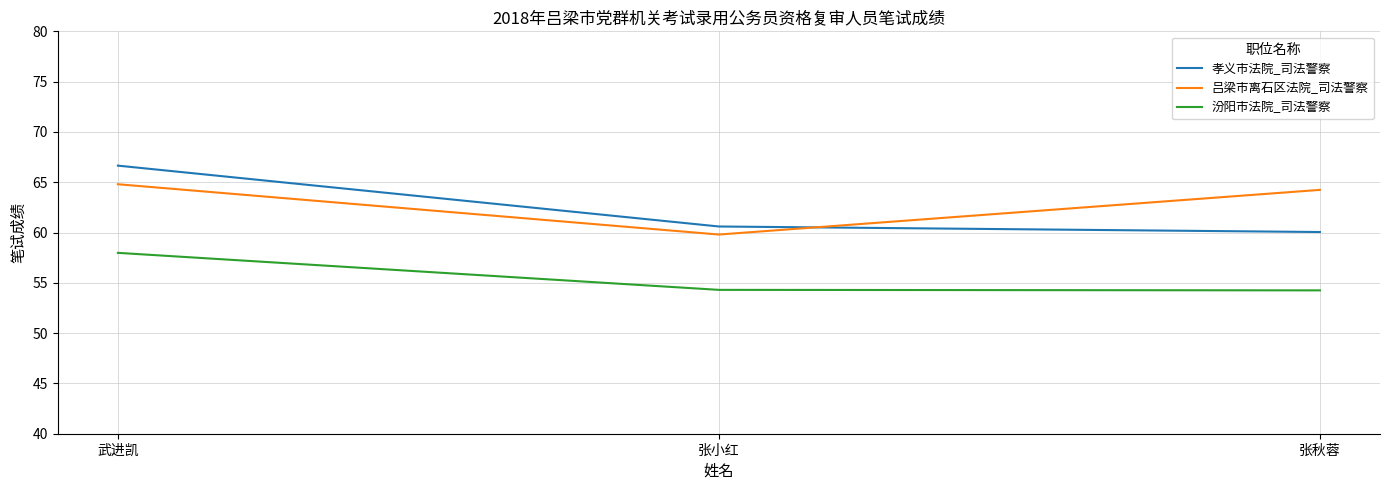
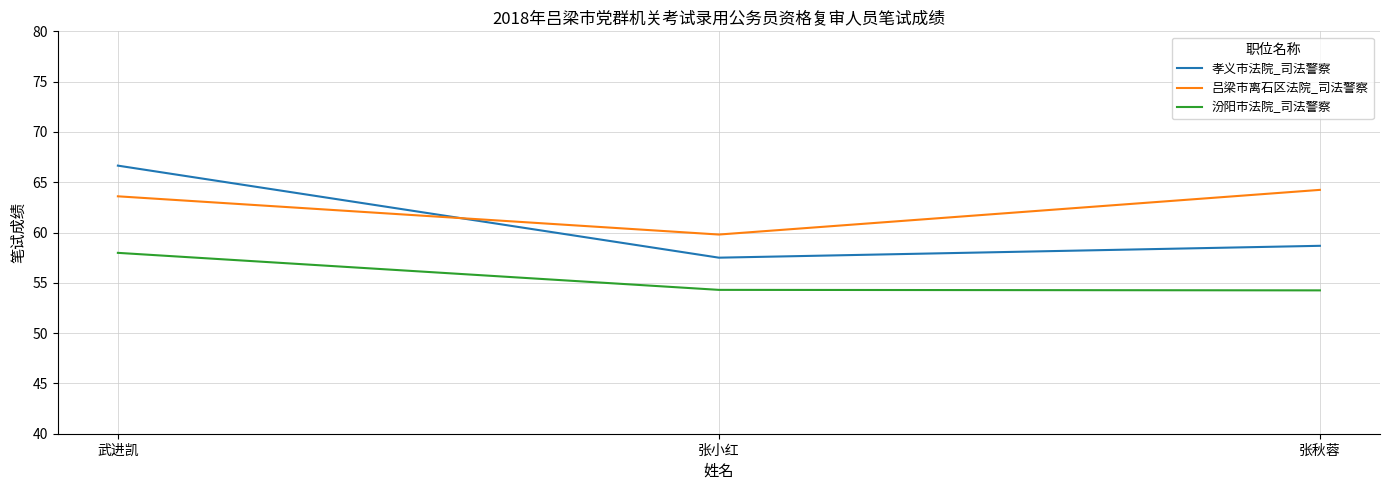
  {
    "孝义市法院_司法警察": {
      "武进凯": 66.7,
-     "张小红": 60.6,
-     "张秋蓉": 60.1
+     "张小红": 57.5,
+     "张秋蓉": 58.7
    },
    "吕梁市离石区法院_司法警察": {
-     "武进凯": 64.8,
+     "武进凯": 63.6,
      "张小红": 59.8,
      "张秋蓉": 64.2
    },
    "汾阳市法院_司法警察": {
      "武进凯": 58.0,
      "张小红": 54.3,
      "张秋蓉": 54.3
    }
  }
